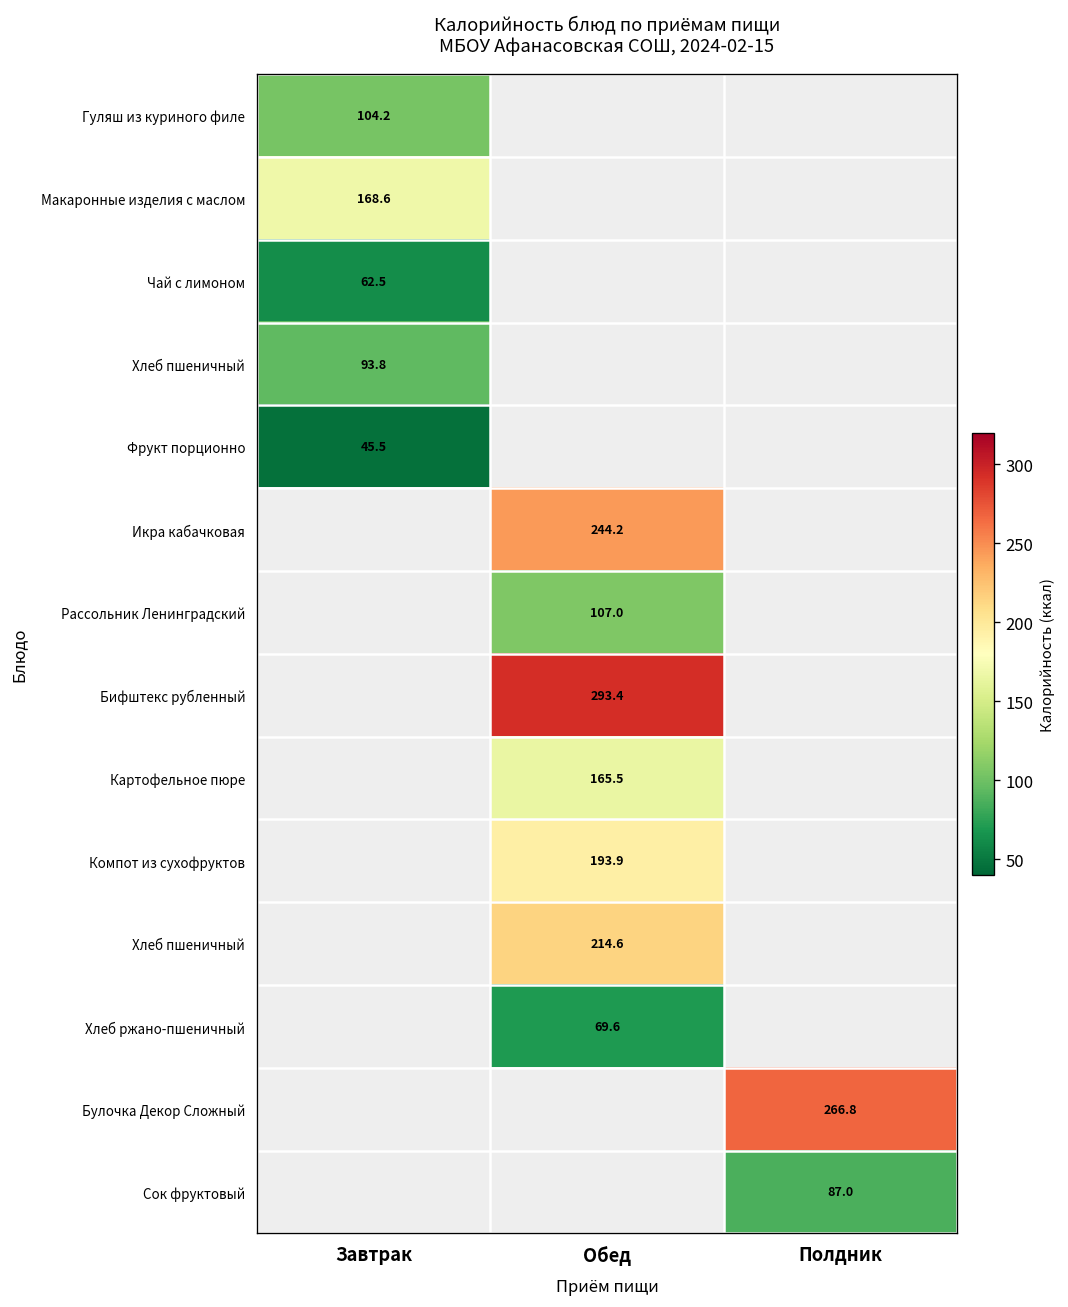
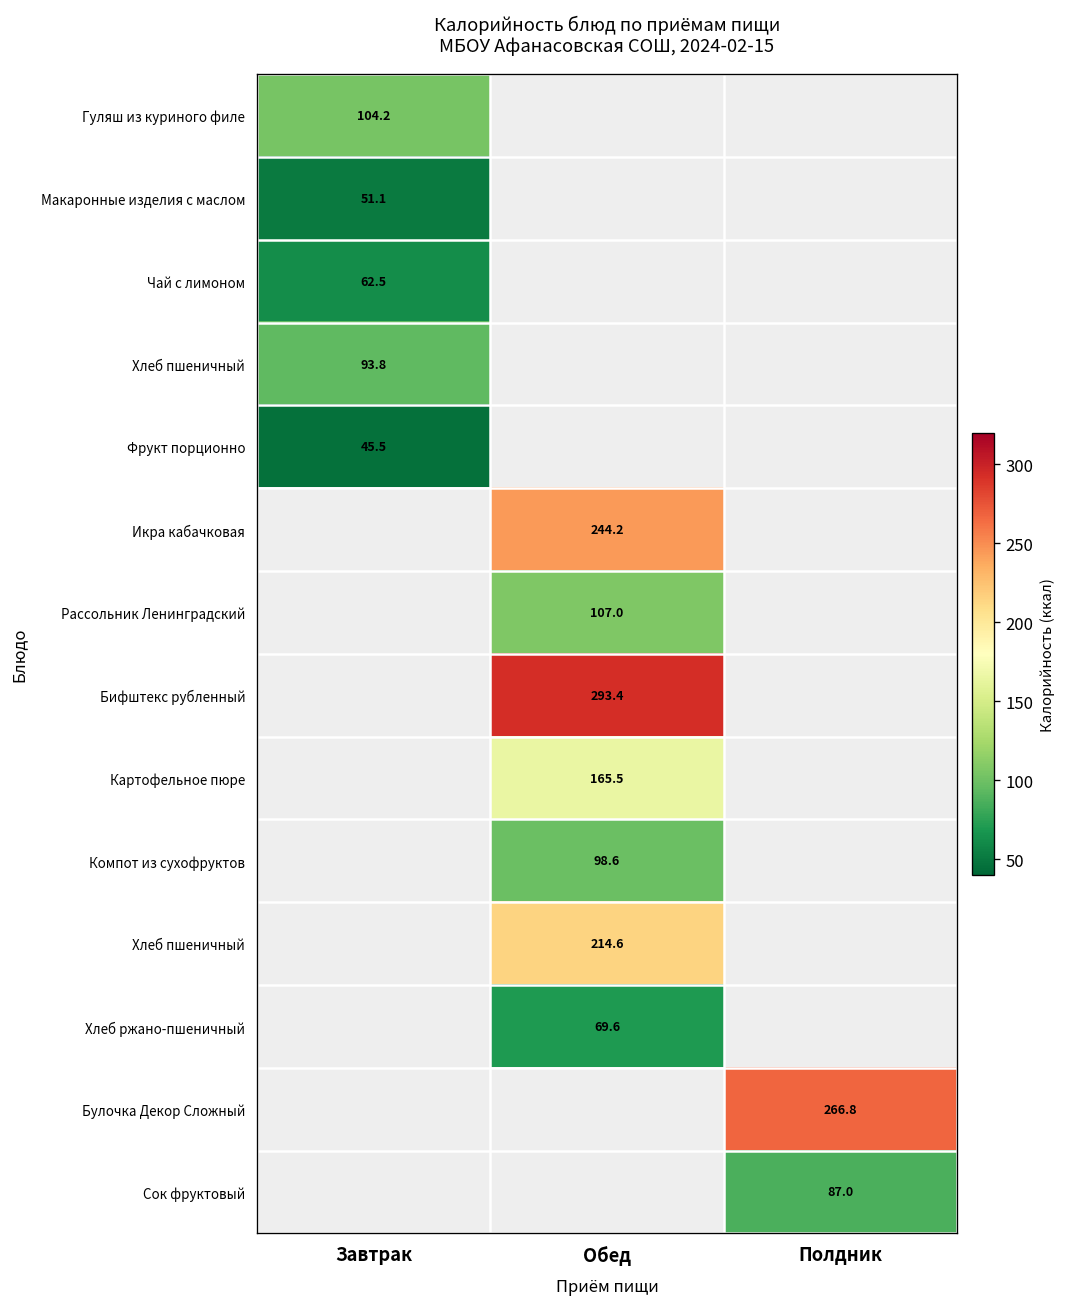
  {
    "Гуляш из куриного филе": {
      "Завтрак": 104.2
    },
    "Макаронные изделия с маслом": {
-     "Завтрак": 168.6
+     "Завтрак": 51.1
    },
    "Чай с лимоном": {
      "Завтрак": 62.5
    },
    "Хлеб пшеничный": {
      "Завтрак": 93.8,
      "Обед": 214.6
    },
    "Фрукт порционно": {
      "Завтрак": 45.5
    },
    "Икра кабачковая": {
      "Обед": 244.2
    },
    "Рассольник Ленинградский": {
      "Обед": 107.0
    },
    "Бифштекс рубленный": {
      "Обед": 293.4
    },
    "Картофельное пюре": {
      "Обед": 165.5
    },
    "Компот из сухофруктов": {
-     "Обед": 193.9
+     "Обед": 98.6
    },
    "Хлеб ржано-пшеничный": {
      "Обед": 69.6
    },
    "Булочка Декор Сложный": {
      "Полдник": 266.8
    },
    "Сок фруктовый": {
      "Полдник": 87.0
    }
  }
